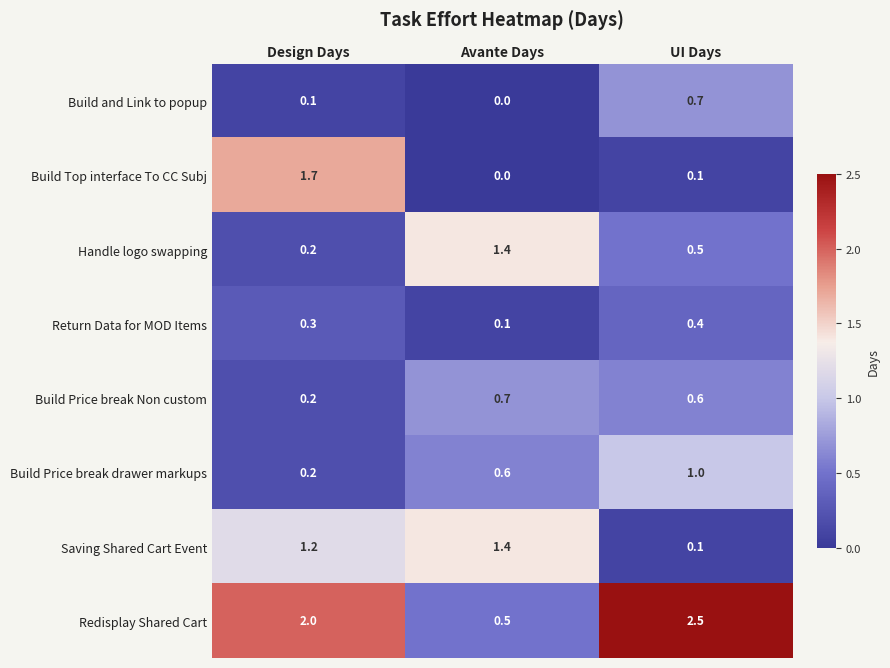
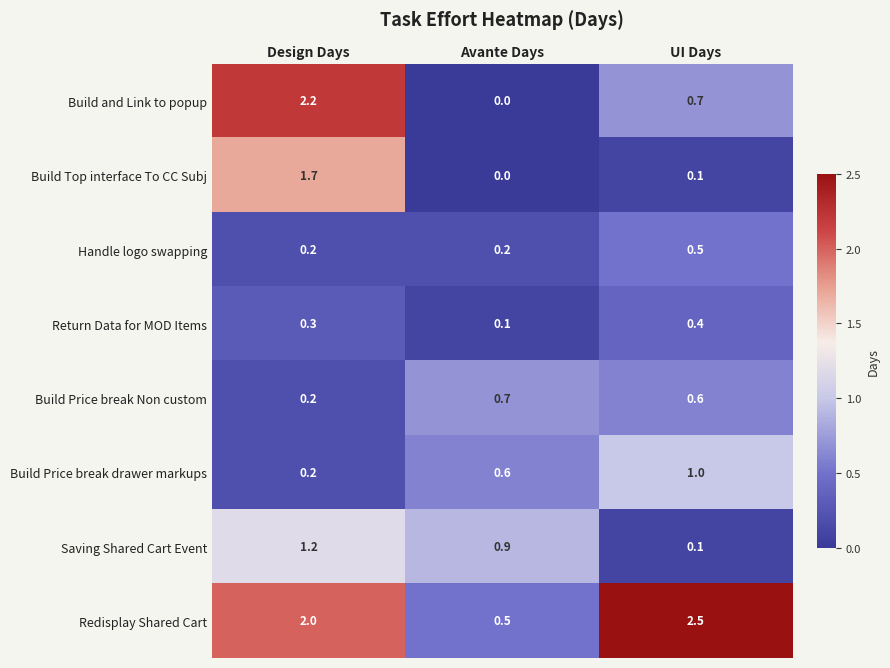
  {
    "Build and Link to popup": {
-     "Design Days": 0.1,
+     "Design Days": 2.2,
      "Avante Days": 0.0,
      "UI Days": 0.7
    },
    "Build Top interface To CC Subj": {
      "Design Days": 1.7,
      "Avante Days": 0.0,
      "UI Days": 0.1
    },
    "Handle logo swapping": {
      "Design Days": 0.2,
-     "Avante Days": 1.4,
+     "Avante Days": 0.2,
      "UI Days": 0.5
    },
    "Return Data for MOD Items": {
      "Design Days": 0.3,
      "Avante Days": 0.1,
      "UI Days": 0.4
    },
    "Build Price break Non custom": {
      "Design Days": 0.2,
      "Avante Days": 0.7,
      "UI Days": 0.6
    },
    "Build Price break drawer markups": {
      "Design Days": 0.2,
      "Avante Days": 0.6,
      "UI Days": 1.0
    },
    "Saving Shared Cart Event": {
      "Design Days": 1.2,
-     "Avante Days": 1.4,
+     "Avante Days": 0.9,
      "UI Days": 0.1
    },
    "Redisplay Shared Cart": {
      "Design Days": 2.0,
      "Avante Days": 0.5,
      "UI Days": 2.5
    }
  }
